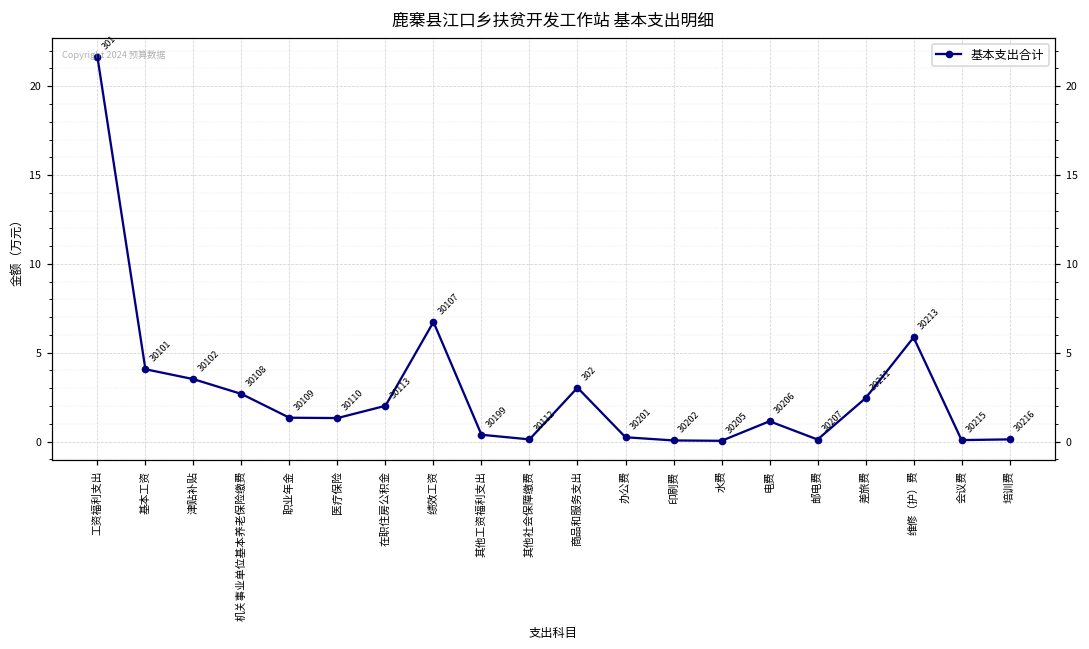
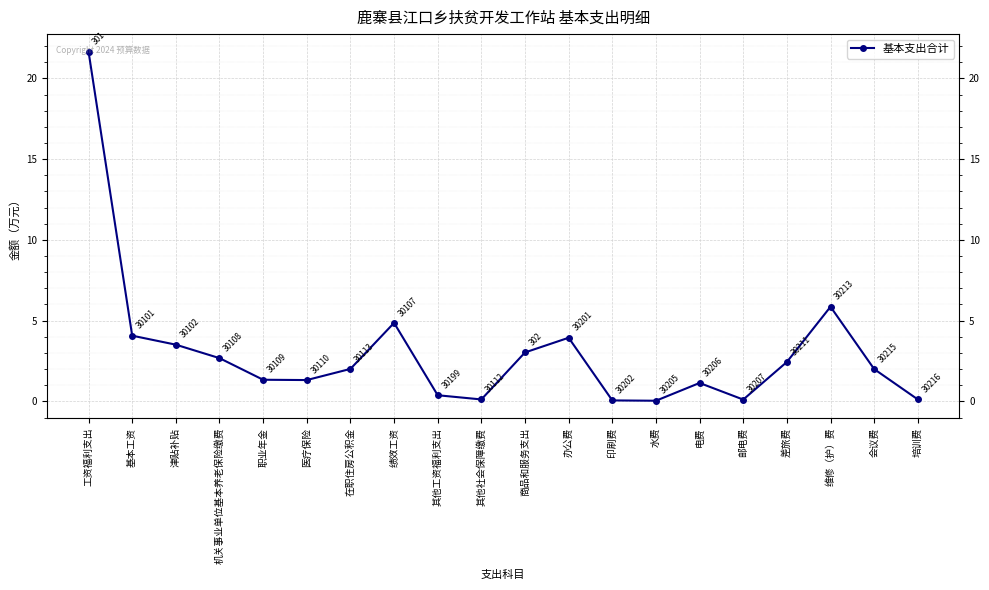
  {
-   "绩效工资": 6.7,
-   "办公费": 0.2,
-   "会议费": 0.1
+   "绩效工资": 4.9,
+   "办公费": 3.9,
+   "会议费": 2.0
  }
